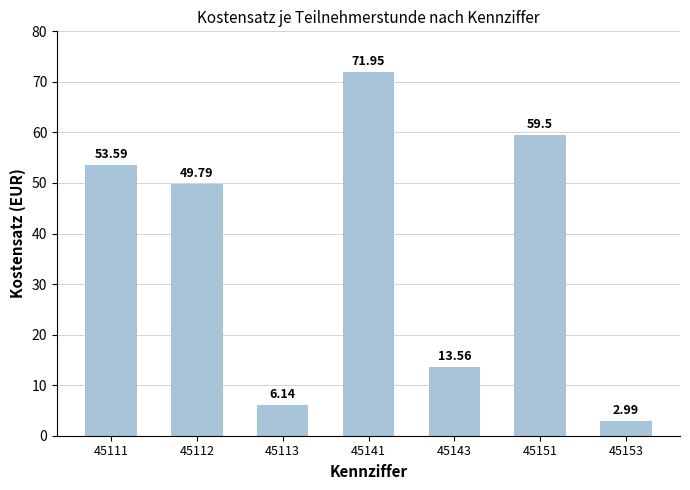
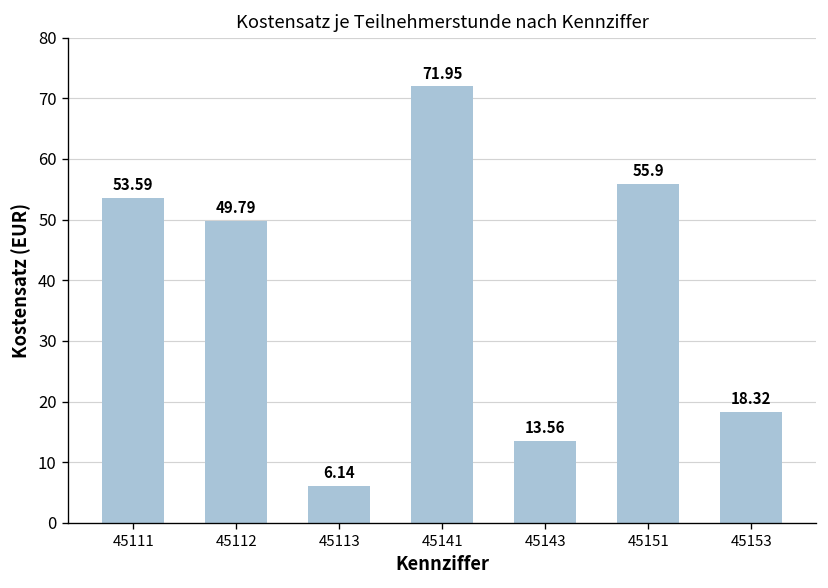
  {
    "45111": 53.59,
    "45112": 49.79,
    "45113": 6.14,
    "45141": 71.95,
    "45143": 13.56,
-   "45151": 59.5,
-   "45153": 2.99
+   "45151": 55.9,
+   "45153": 18.32
  }
